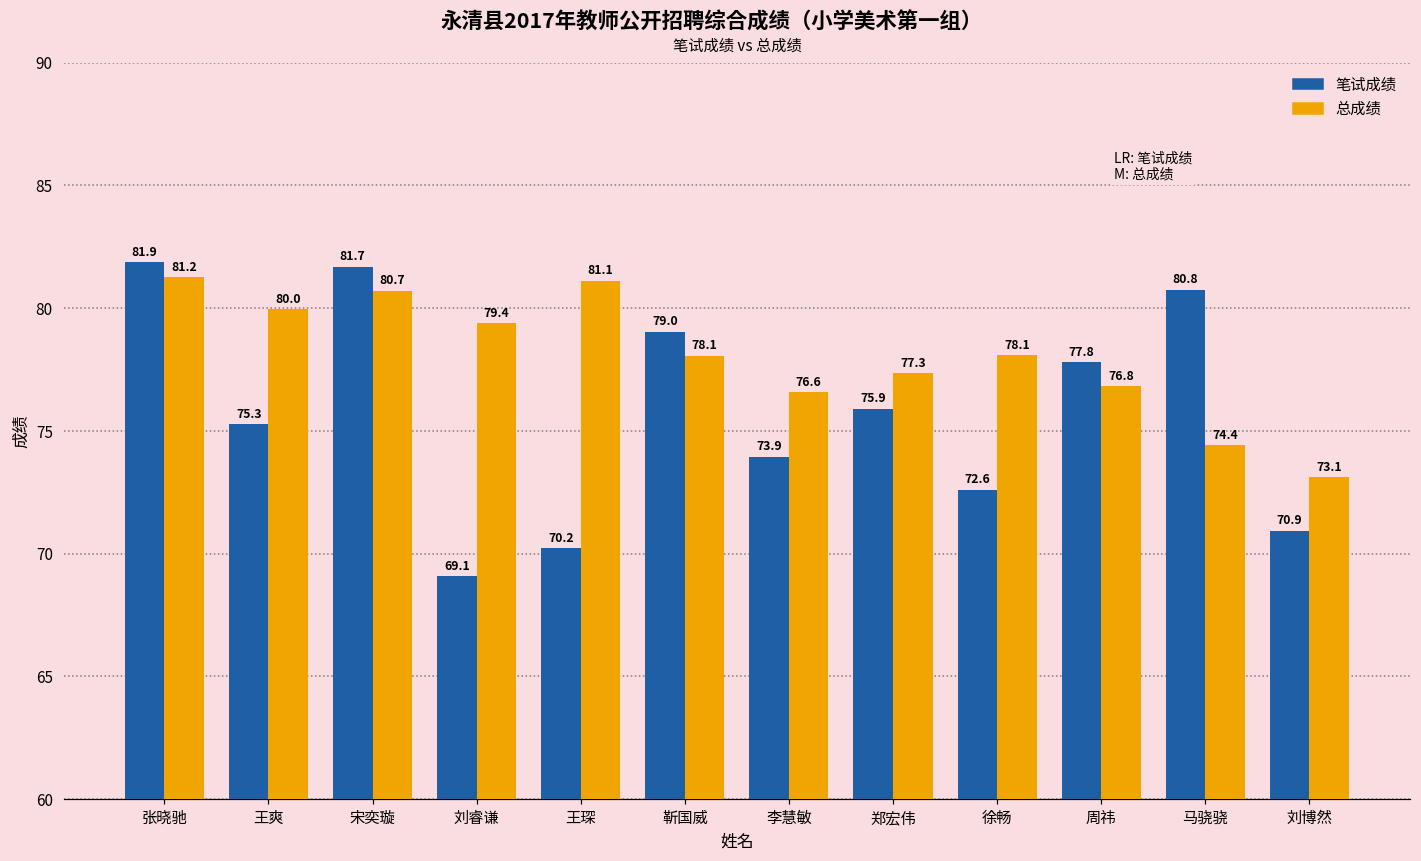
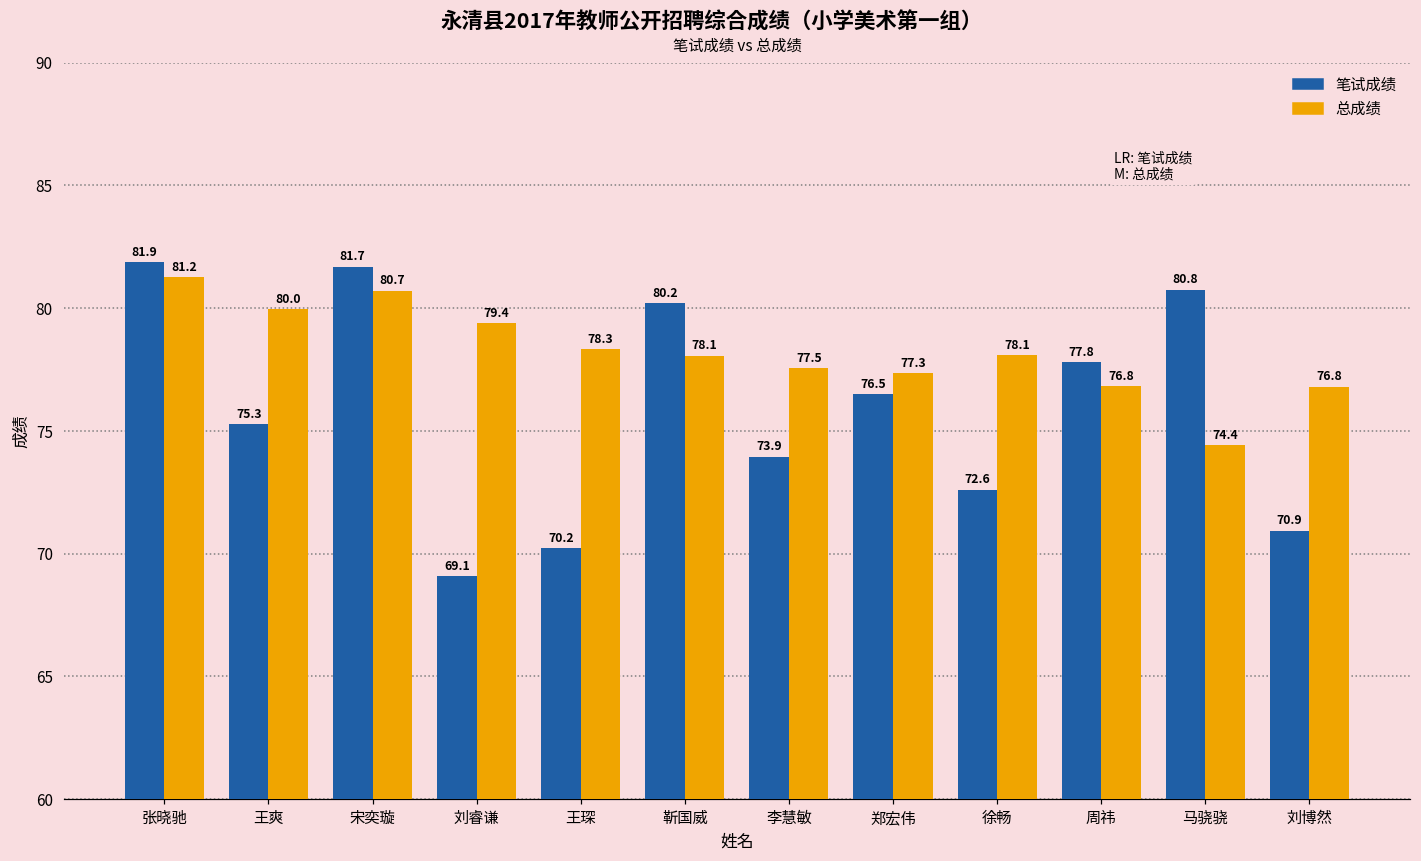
  {
    "笔试成绩": {
      "张晓驰": 81.9,
      "王爽": 75.3,
      "宋奕璇": 81.7,
      "刘睿谦": 69.1,
      "王琛": 70.2,
-     "靳国威": 79.0,
+     "靳国威": 80.2,
      "李慧敏": 73.9,
-     "郑宏伟": 75.9,
+     "郑宏伟": 76.5,
      "徐畅": 72.6,
      "周祎": 77.8,
      "马骁骁": 80.8,
      "刘博然": 70.9
    },
    "总成绩": {
      "张晓驰": 81.2,
      "王爽": 80.0,
      "宋奕璇": 80.7,
      "刘睿谦": 79.4,
-     "王琛": 81.1,
+     "王琛": 78.3,
      "靳国威": 78.1,
-     "李慧敏": 76.6,
+     "李慧敏": 77.5,
      "郑宏伟": 77.3,
      "徐畅": 78.1,
      "周祎": 76.8,
      "马骁骁": 74.4,
-     "刘博然": 73.1
+     "刘博然": 76.8
    }
  }
